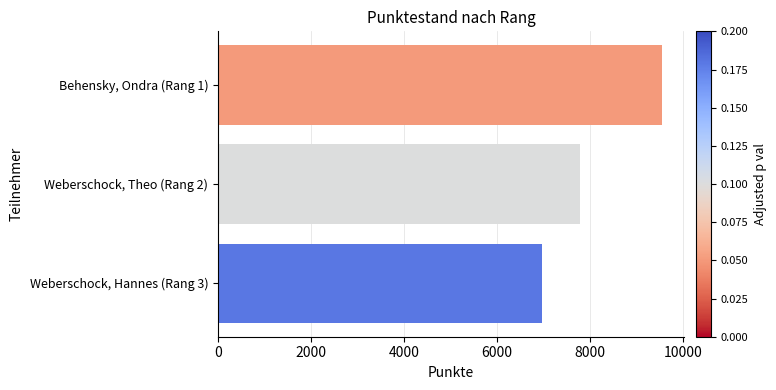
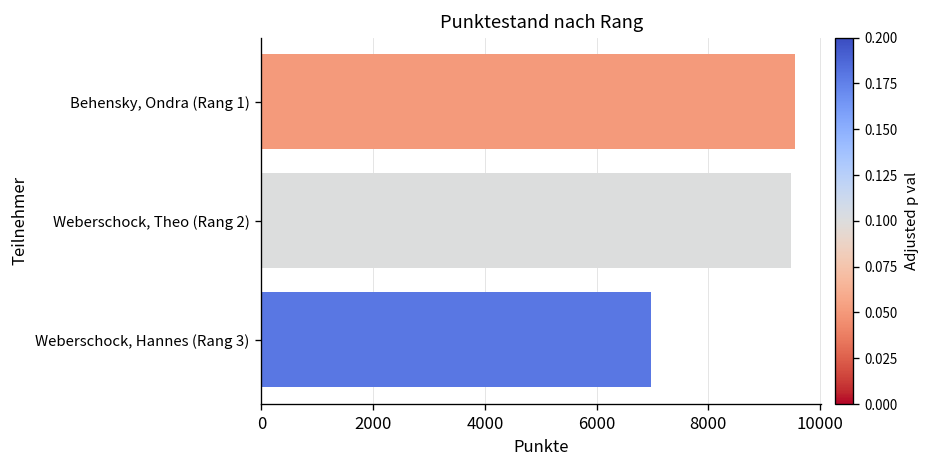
  {
    "Behensky, Ondra (Rang 1)": 9500,
-   "Weberschock, Theo (Rang 2)": 7800,
+   "Weberschock, Theo (Rang 2)": 9500,
    "Weberschock, Hannes (Rang 3)": 7000
  }
